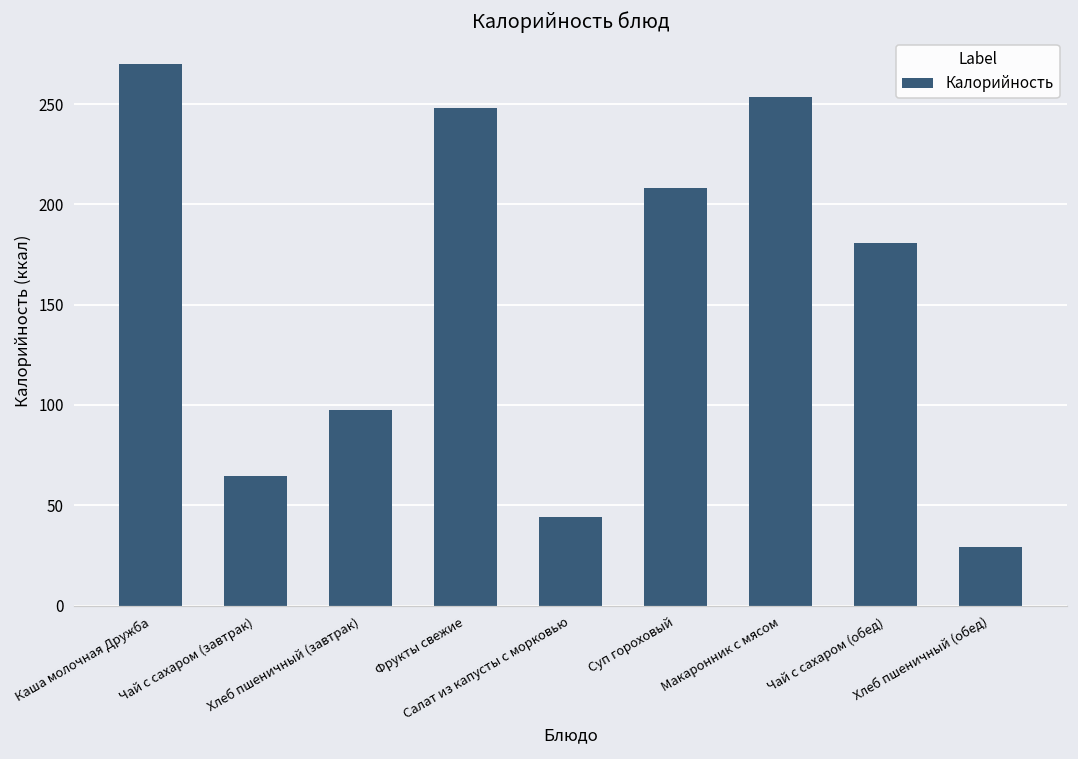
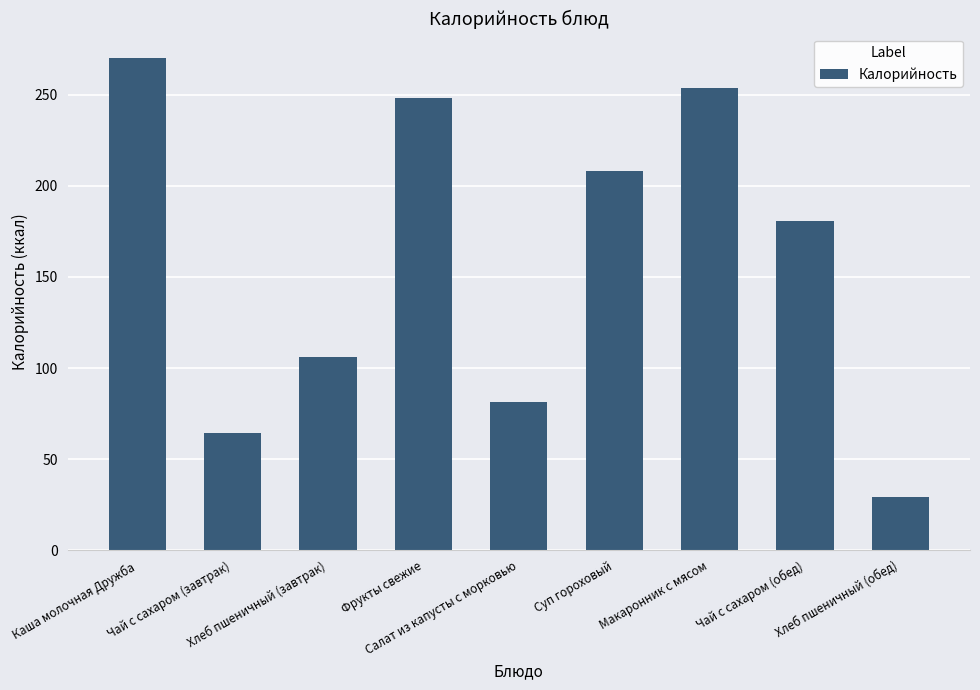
  {
    "Каша молочная Дружба": 270,
    "Чай с сахаром (завтрак)": 65,
-   "Хлеб пшеничный (завтрак)": 98,
+   "Хлеб пшеничный (завтрак)": 106,
    "Фрукты свежие": 248,
-   "Салат из капусты с морковью": 44,
+   "Салат из капусты с морковью": 82,
    "Суп гороховый": 208,
    "Макаронник с мясом": 253,
    "Чай с сахаром (обед)": 181,
    "Хлеб пшеничный (обед)": 29
  }
